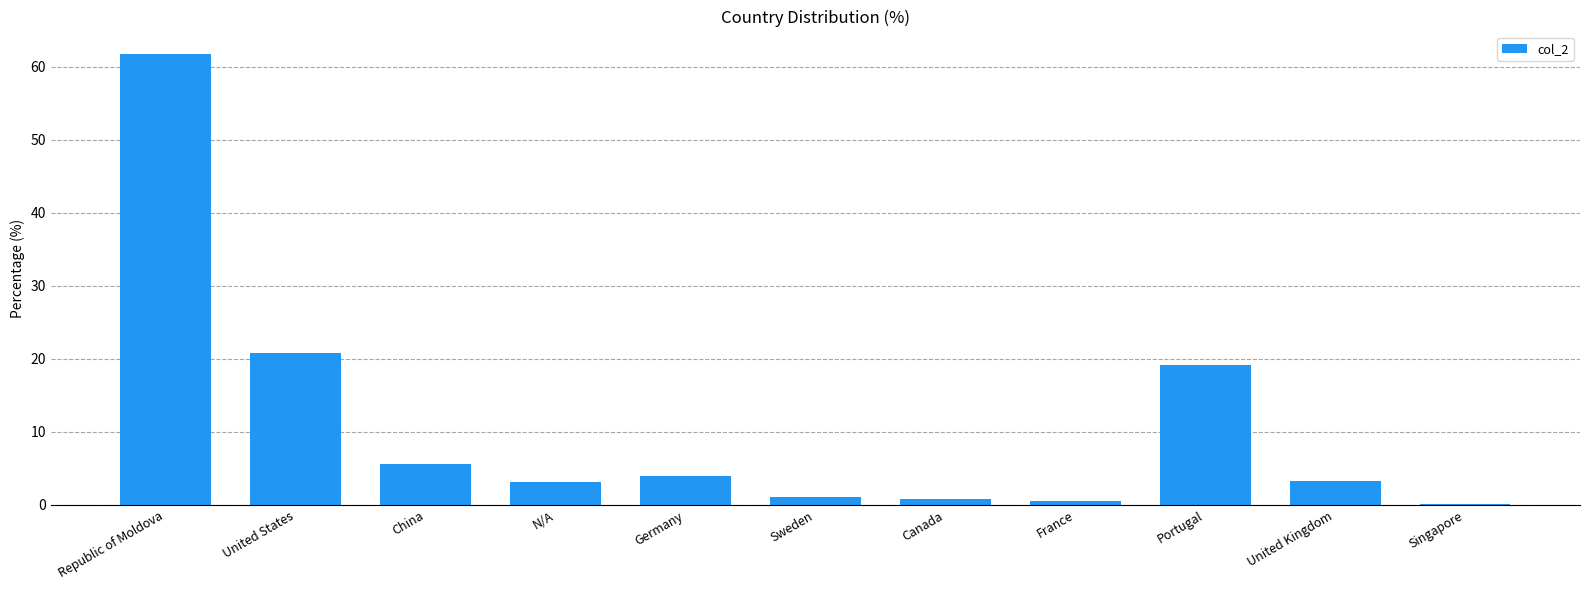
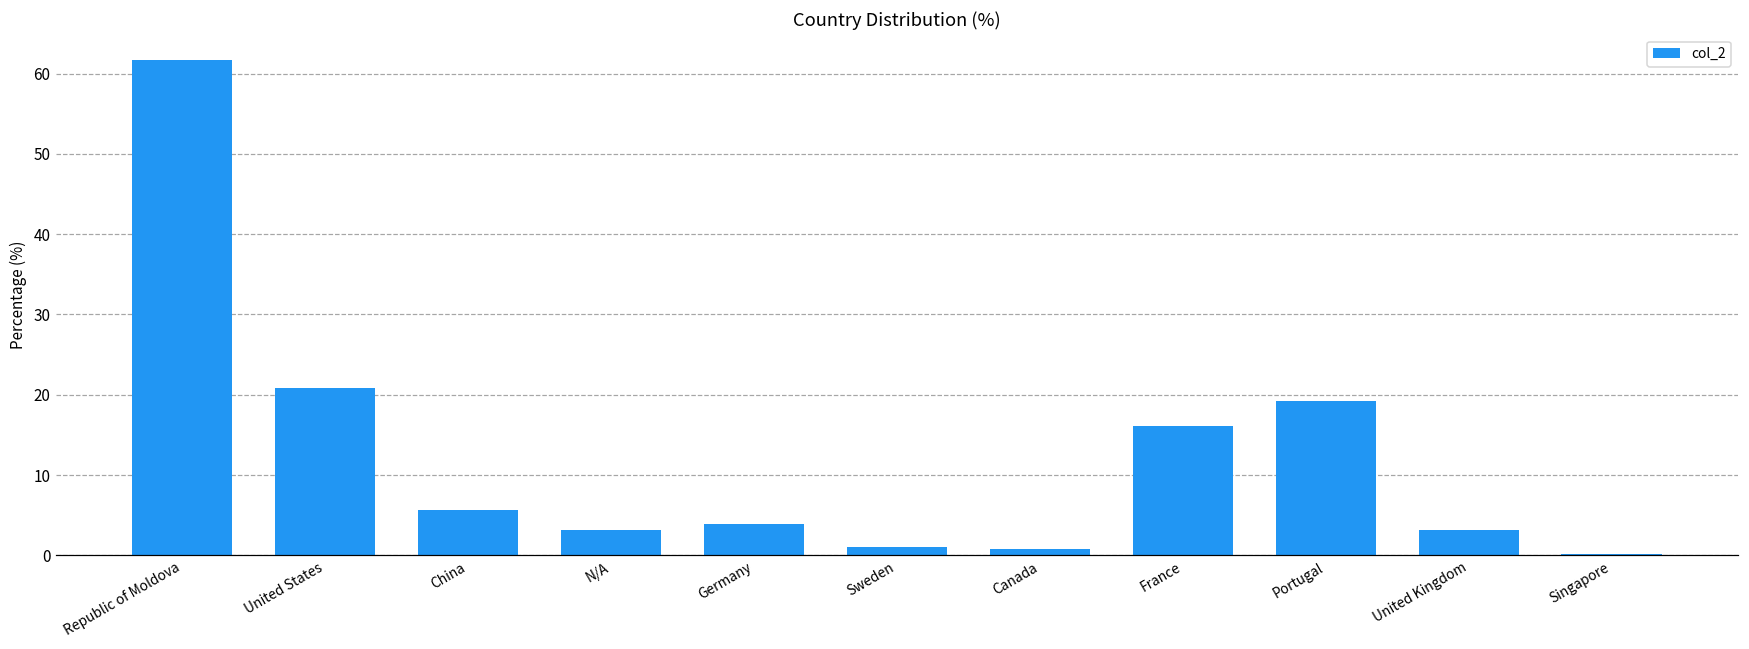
  {
    "Republic of Moldova": 62,
    "United States": 21,
    "China": 6,
    "N/A": 3,
    "Germany": 4,
    "Sweden": 1,
    "Canada": 1,
-   "France": 1,
+   "France": 16,
    "Portugal": 19,
    "United Kingdom": 3
  }
